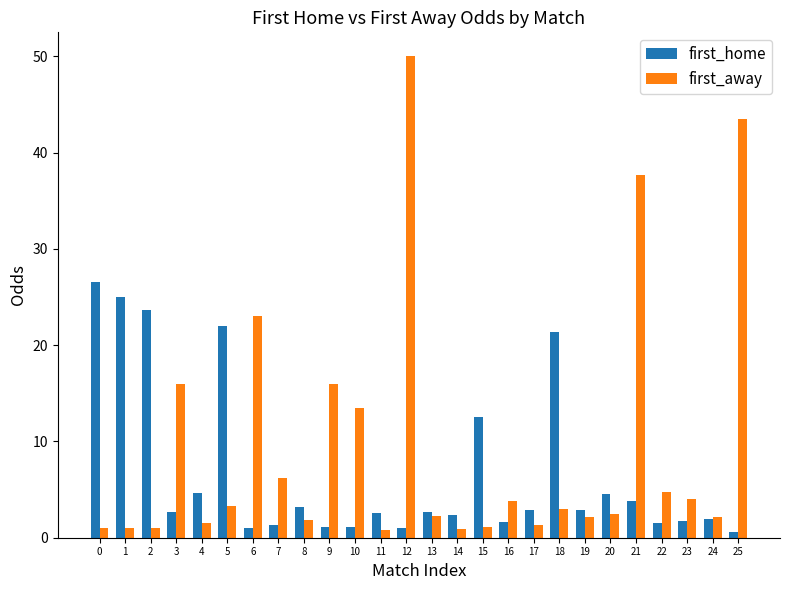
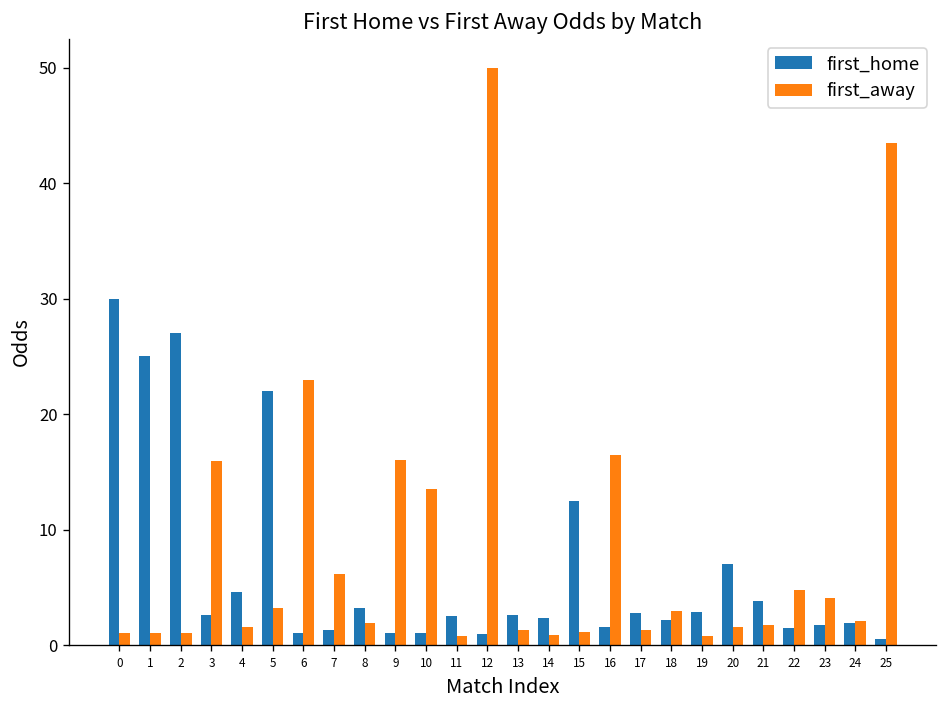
  {
    "first_home": {
-     "0": 27,
+     "0": 30,
      "1": 25,
-     "2": 24,
+     "2": 27,
      "3": 3,
      "4": 5,
      "5": 22,
      "6": 1,
      "7": 1,
      "8": 3,
      "9": 1,
      "10": 1,
      "11": 3,
      "12": 1,
      "13": 3,
      "14": 2,
      "15": 13,
      "16": 2,
      "17": 3,
-     "18": 21,
+     "18": 2,
      "19": 3,
-     "20": 5,
+     "20": 7,
      "21": 4,
      "22": 1,
      "23": 2,
      "24": 2,
      "25": 1
    },
    "first_away": {
      "0": 1,
      "1": 1,
      "2": 1,
      "3": 16,
      "4": 2,
      "5": 3,
      "6": 23,
      "7": 6,
      "8": 2,
      "9": 16,
      "10": 14,
      "11": 1,
      "12": 50,
-     "13": 2,
+     "13": 1,
      "14": 1,
      "15": 1,
-     "16": 4,
+     "16": 17,
      "17": 1,
      "18": 3,
-     "19": 2,
-     "20": 3,
-     "21": 38,
+     "19": 1,
+     "20": 2,
+     "21": 2,
      "22": 5,
      "23": 4,
      "24": 2,
      "25": 43
    }
  }
